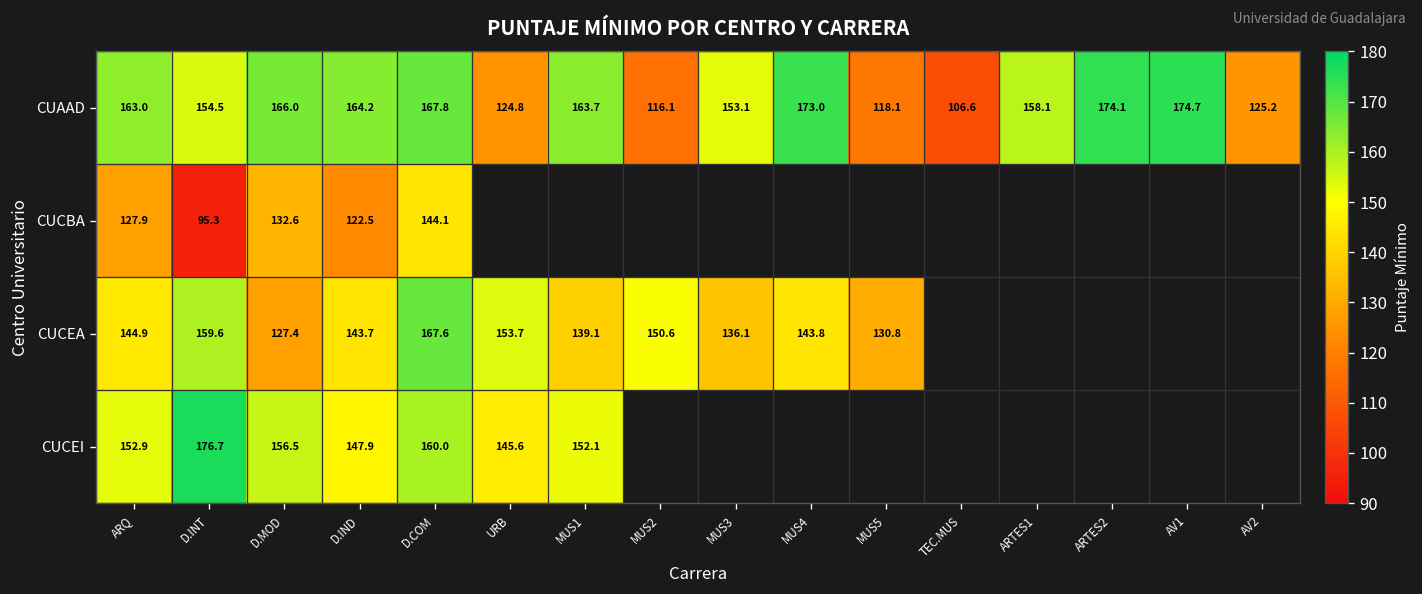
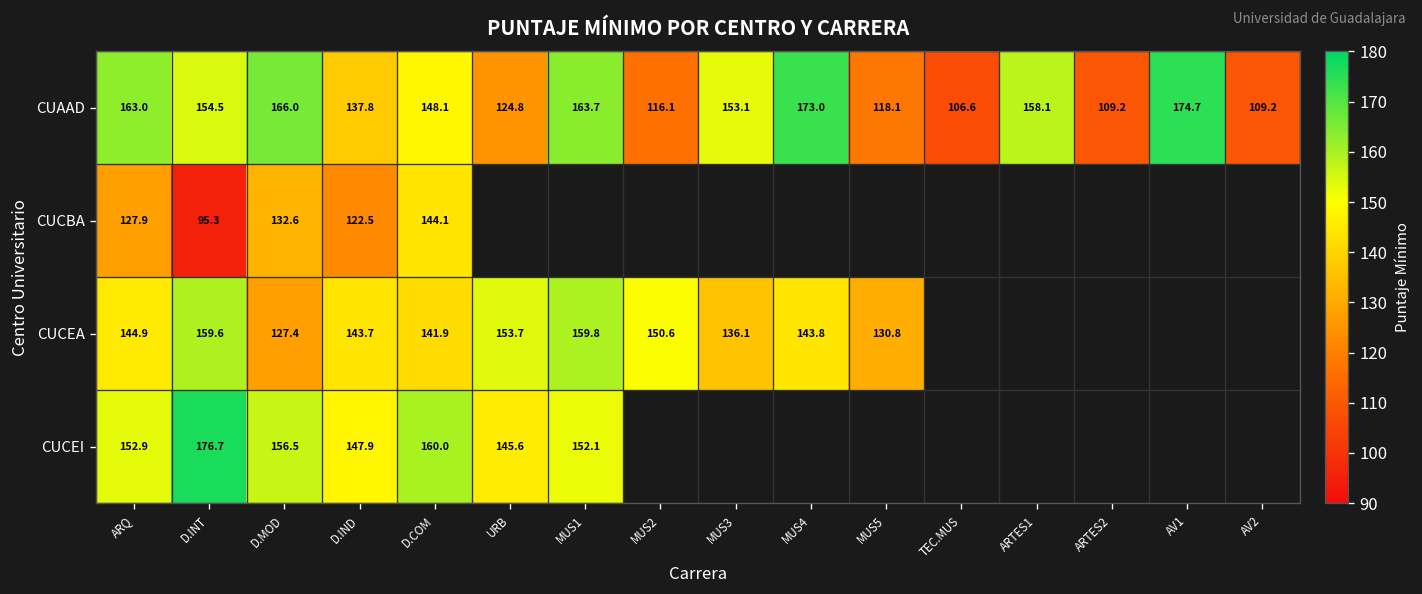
  {
    "CUAAD": {
      "ARQ": 163.0,
      "D.INT": 154.5,
      "D.MOD": 166.0,
-     "D.IND": 164.2,
-     "D.COM": 167.8,
+     "D.IND": 137.8,
+     "D.COM": 148.1,
      "URB": 124.8,
      "MUS1": 163.7,
      "MUS2": 116.1,
      "MUS3": 153.1,
      "MUS4": 173.0,
      "MUS5": 118.1,
      "TEC.MUS": 106.6,
      "ARTES1": 158.1,
-     "ARTES2": 174.1,
+     "ARTES2": 109.2,
      "AV1": 174.7,
-     "AV2": 125.2
+     "AV2": 109.2
    },
    "CUCBA": {
      "ARQ": 127.9,
      "D.INT": 95.3,
      "D.MOD": 132.6,
      "D.IND": 122.5,
      "D.COM": 144.1
    },
    "CUCEA": {
      "ARQ": 144.9,
      "D.INT": 159.6,
      "D.MOD": 127.4,
      "D.IND": 143.7,
-     "D.COM": 167.6,
+     "D.COM": 141.9,
      "URB": 153.7,
-     "MUS1": 139.1,
+     "MUS1": 159.8,
      "MUS2": 150.6,
      "MUS3": 136.1,
      "MUS4": 143.8,
      "MUS5": 130.8
    },
    "CUCEI": {
      "ARQ": 152.9,
      "D.INT": 176.7,
      "D.MOD": 156.5,
      "D.IND": 147.9,
      "D.COM": 160.0,
      "URB": 145.6,
      "MUS1": 152.1
    }
  }
